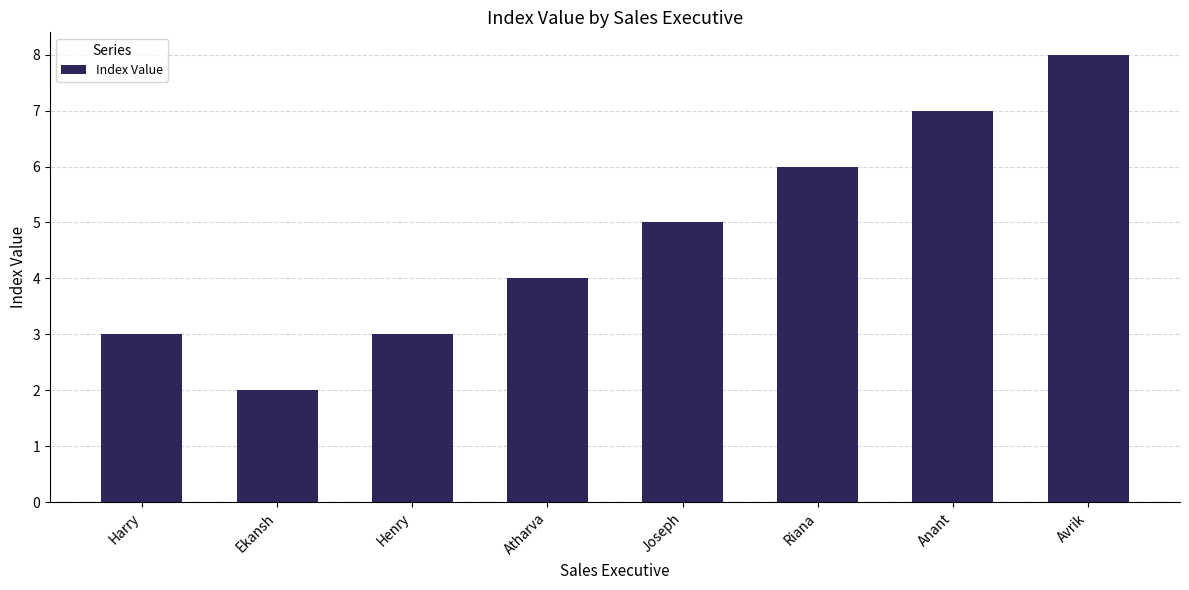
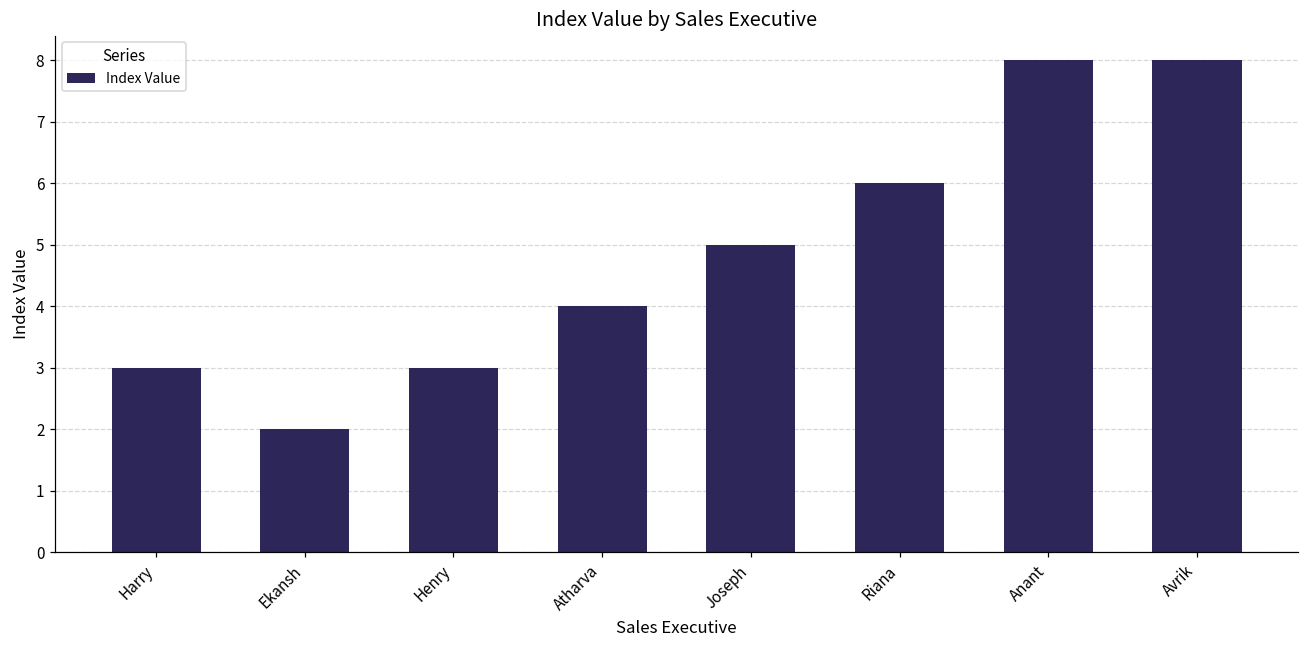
  {
    "Harry": 3,
    "Ekansh": 2,
    "Henry": 3,
    "Atharva": 4,
    "Joseph": 5,
    "Riana": 6,
-   "Anant": 7,
+   "Anant": 8,
    "Avrik": 8
  }
